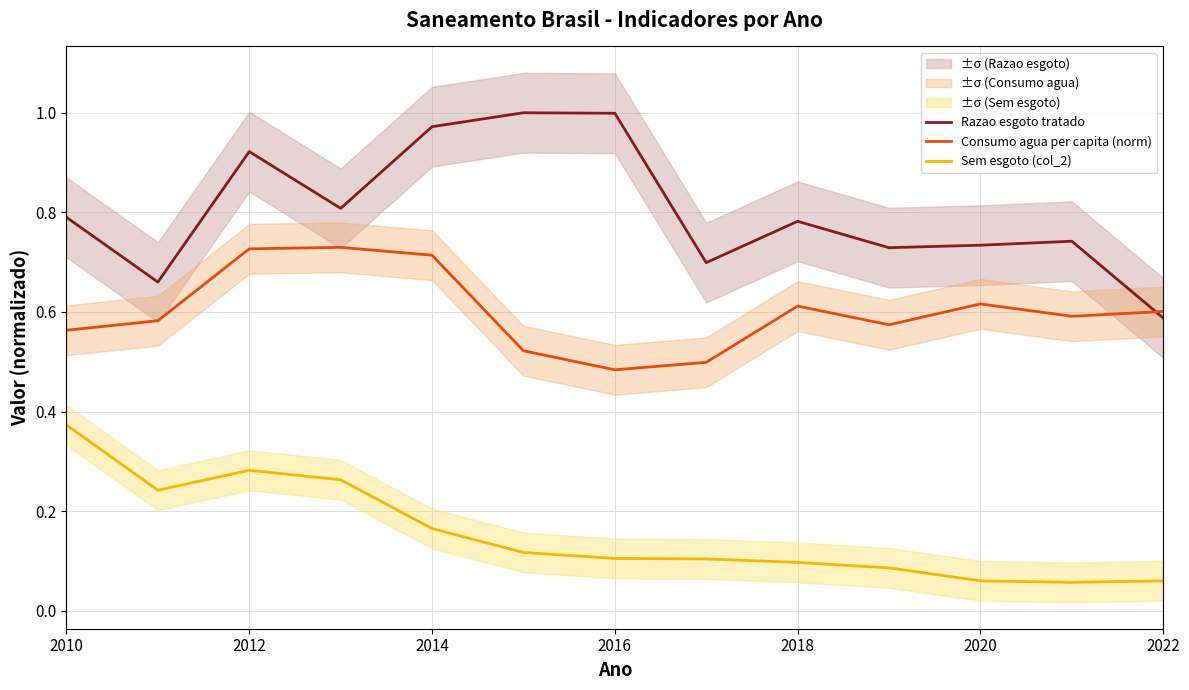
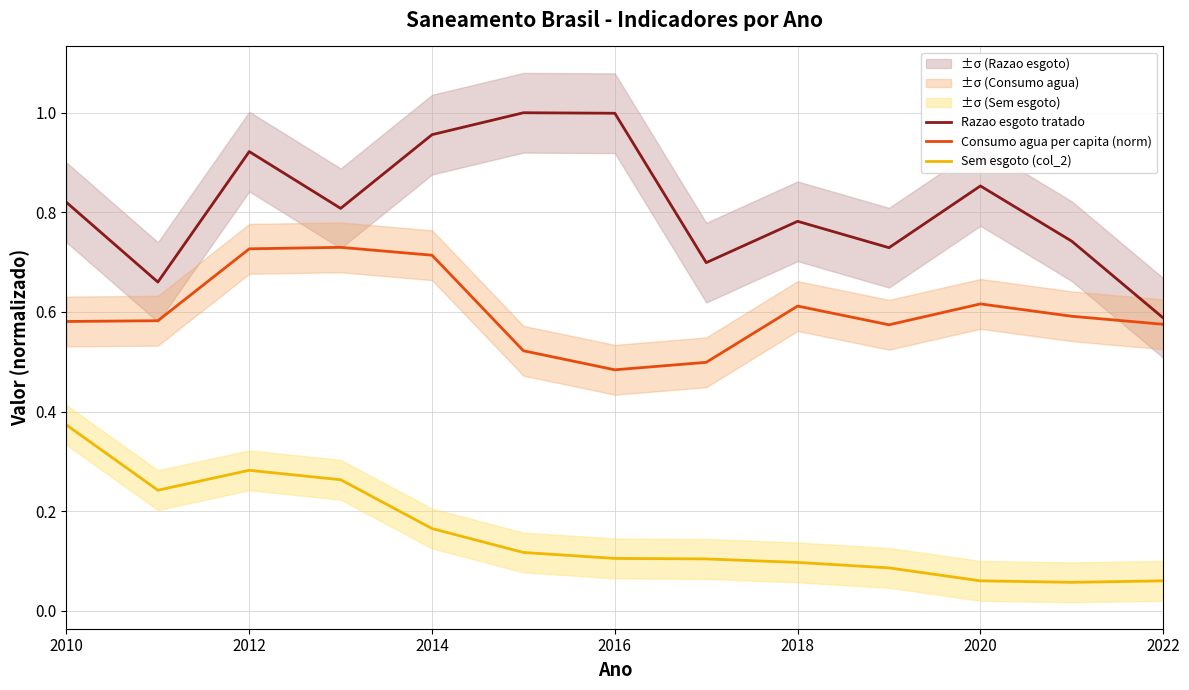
  {
    "Razao esgoto tratado": {
-     "2010": 0.79,
+     "2010": 0.82,
      "2012": 0.92,
-     "2014": 0.97,
+     "2014": 0.96,
      "2016": 1.00,
      "2018": 0.78,
-     "2020": 0.73,
+     "2020": 0.85,
      "2022": 0.59
    },
    "Consumo agua per capita (norm)": {
-     "2010": 0.56,
+     "2010": 0.58,
      "2012": 0.73,
      "2014": 0.71,
      "2016": 0.48,
      "2018": 0.61,
      "2020": 0.62,
-     "2022": 0.60
+     "2022": 0.58
    },
    "Sem esgoto (col_2)": {
      "2010": 0.37,
      "2012": 0.28,
      "2014": 0.17,
      "2016": 0.11,
      "2018": 0.10,
      "2020": 0.06,
      "2022": 0.06
    }
  }
